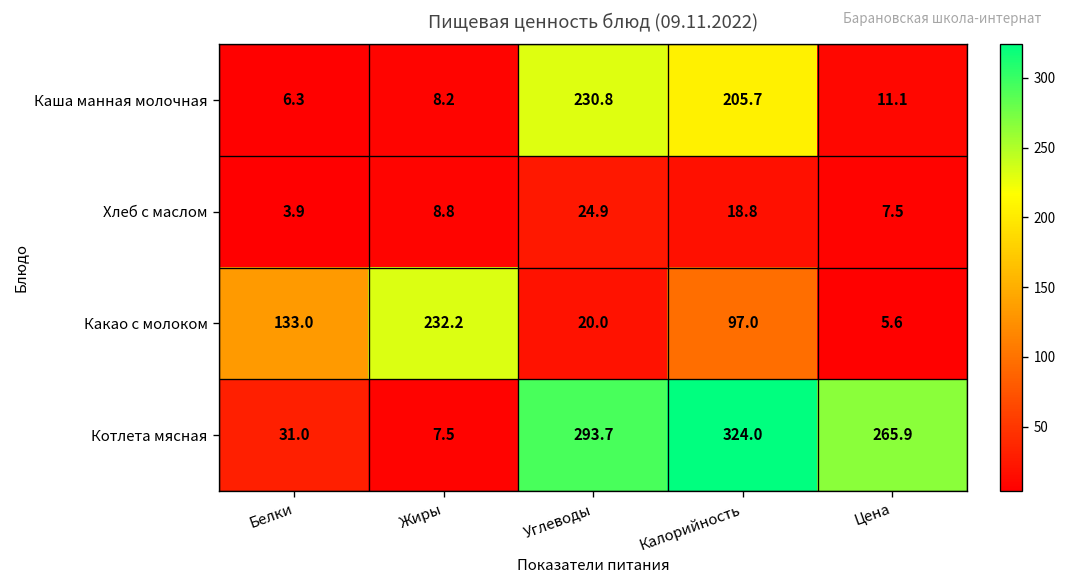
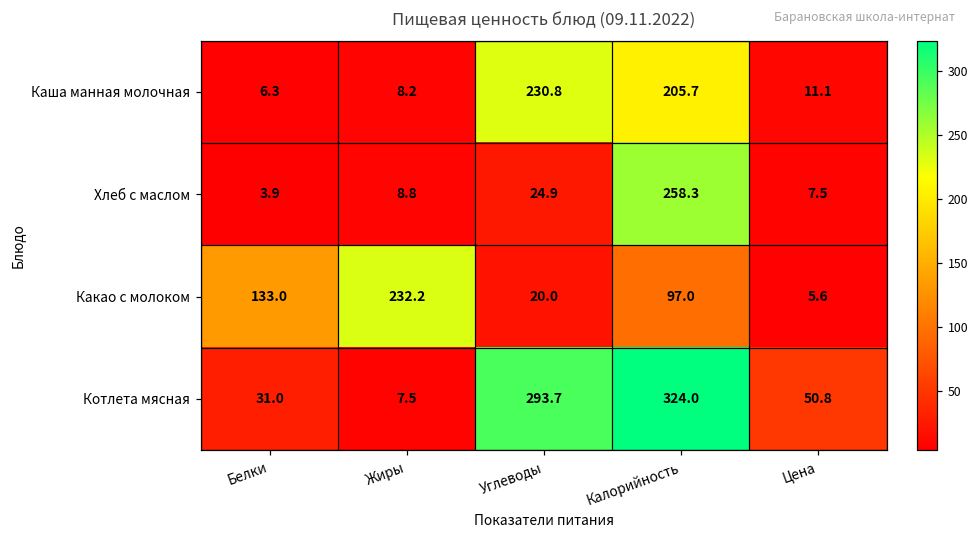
  {
    "Каша манная молочная": {
      "Белки": 6.3,
      "Жиры": 8.2,
      "Углеводы": 230.8,
      "Калорийность": 205.7,
      "Цена": 11.1
    },
    "Хлеб с маслом": {
      "Белки": 3.9,
      "Жиры": 8.8,
      "Углеводы": 24.9,
-     "Калорийность": 18.8,
+     "Калорийность": 258.3,
      "Цена": 7.5
    },
    "Какао с молоком": {
      "Белки": 133.0,
      "Жиры": 232.2,
      "Углеводы": 20.0,
      "Калорийность": 97.0,
      "Цена": 5.6
    },
    "Котлета мясная": {
      "Белки": 31.0,
      "Жиры": 7.5,
      "Углеводы": 293.7,
      "Калорийность": 324.0,
-     "Цена": 265.9
+     "Цена": 50.8
    }
  }
